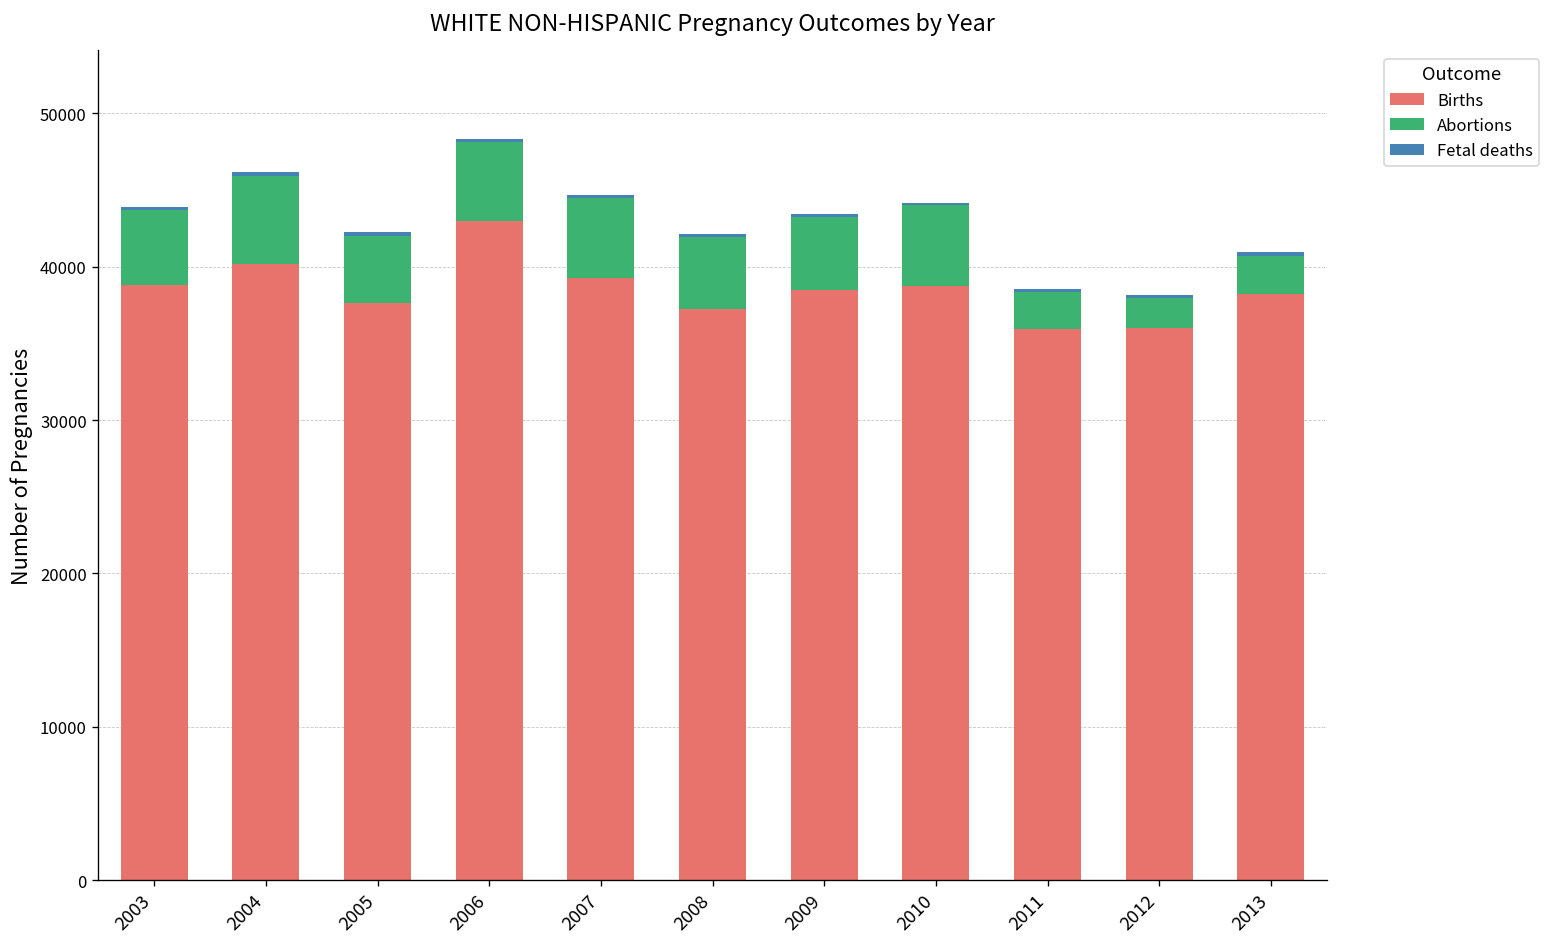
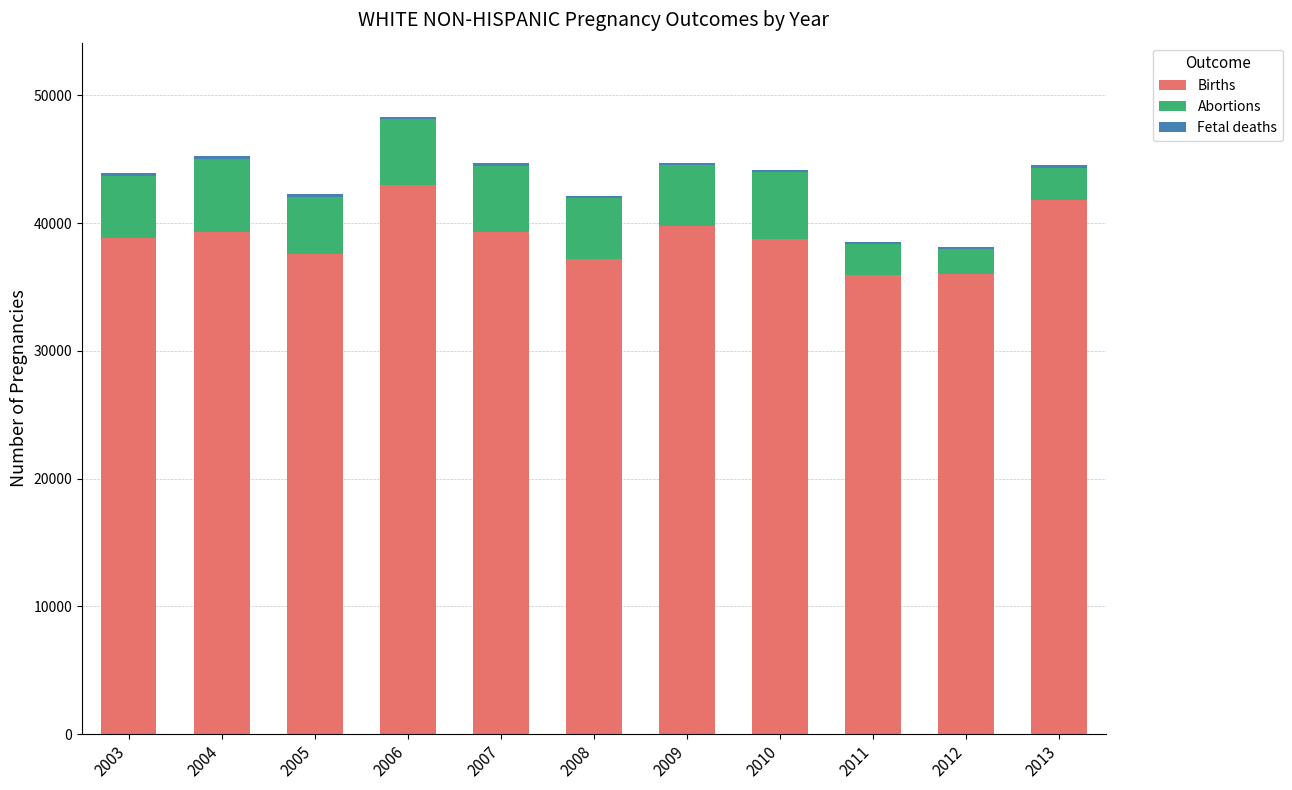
  {
    "Births": {
      "2003": 38800,
-     "2004": 40200,
+     "2004": 39300,
      "2005": 37600,
      "2006": 43000,
      "2007": 39300,
      "2008": 37200,
-     "2009": 38500,
+     "2009": 39800,
      "2010": 38800,
      "2011": 36000,
      "2012": 36000,
-     "2013": 38200
+     "2013": 41800
    },
    "Abortions": {
      "2003": 4900,
      "2004": 5700,
      "2005": 4400,
      "2006": 5100,
      "2007": 5200,
      "2008": 4700,
      "2009": 4800,
      "2010": 5200,
      "2011": 2400,
      "2012": 1900,
      "2013": 2500
    },
    "Fetal deaths": {
      "2003": 200,
      "2004": 200,
      "2005": 200,
      "2006": 200,
      "2007": 200,
      "2008": 200,
      "2009": 200,
      "2013": 200
    }
  }
